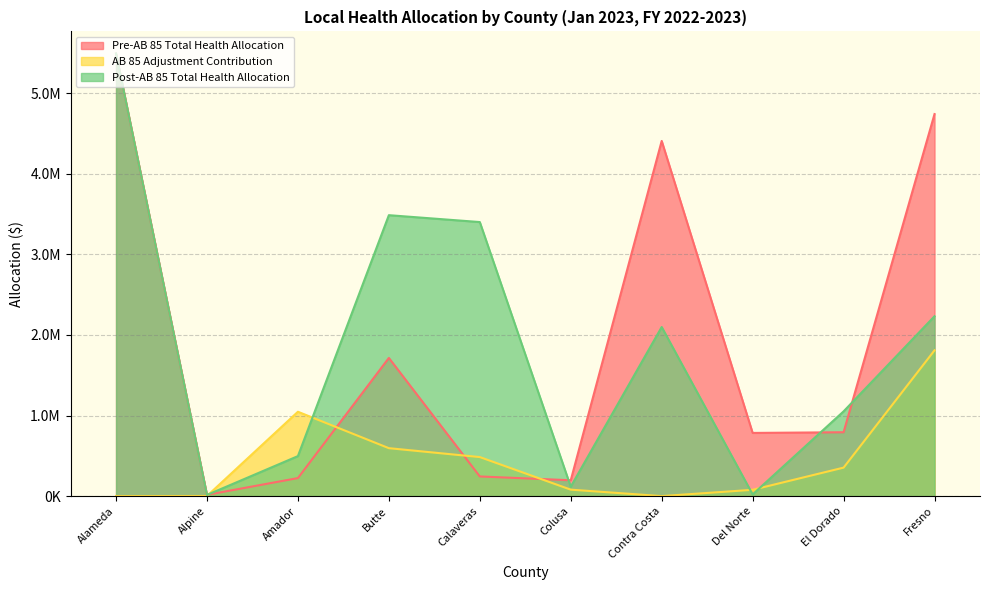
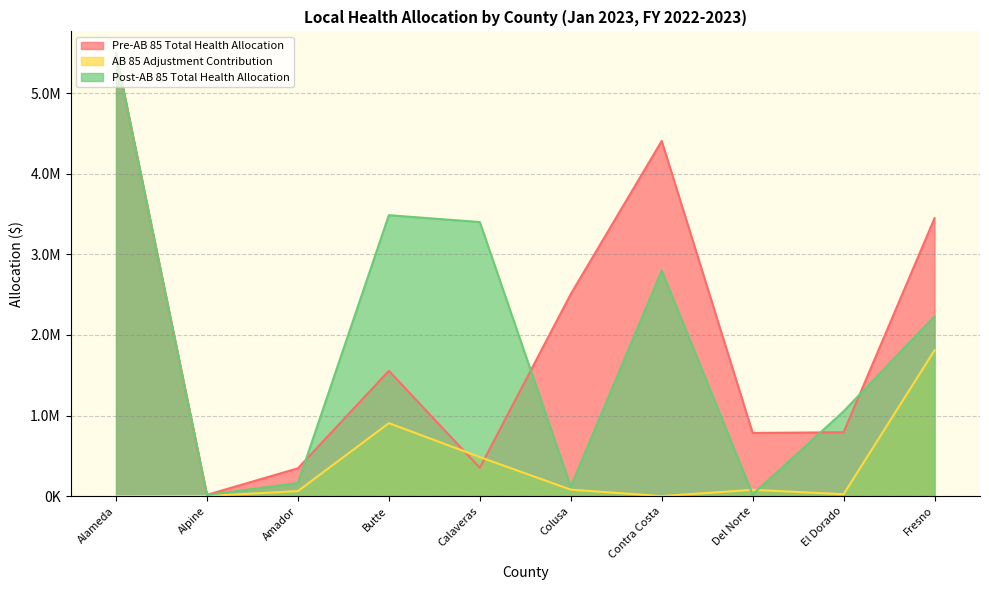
  {
    "Pre-AB 85 Total Health Allocation": {
-     "Amador": 200000,
-     "Butte": 1700000,
-     "Calaveras": 200000,
-     "Colusa": 200000,
+     "Amador": 300000,
+     "Butte": 1600000,
+     "Calaveras": 400000,
+     "Colusa": 2500000,
      "Contra Costa": 4400000,
      "Del Norte": 800000,
      "El Dorado": 800000,
-     "Fresno": 4700000
+     "Fresno": 3400000
    },
    "AB 85 Adjustment Contribution": {
      "Alameda": 0,
-     "Amador": 1000000,
-     "Butte": 600000,
+     "Amador": 100000,
+     "Butte": 900000,
      "Calaveras": 500000,
      "Colusa": 100000,
      "Contra Costa": 0,
      "Del Norte": 100000,
-     "El Dorado": 400000,
+     "El Dorado": 0,
      "Fresno": 1800000
    },
    "Post-AB 85 Total Health Allocation": {
-     "Amador": 500000,
+     "Amador": 200000,
      "Butte": 3500000,
      "Calaveras": 3400000,
      "Colusa": 100000,
-     "Contra Costa": 2100000,
+     "Contra Costa": 2800000,
      "Del Norte": 0,
      "El Dorado": 1100000,
      "Fresno": 2200000
    }
  }
